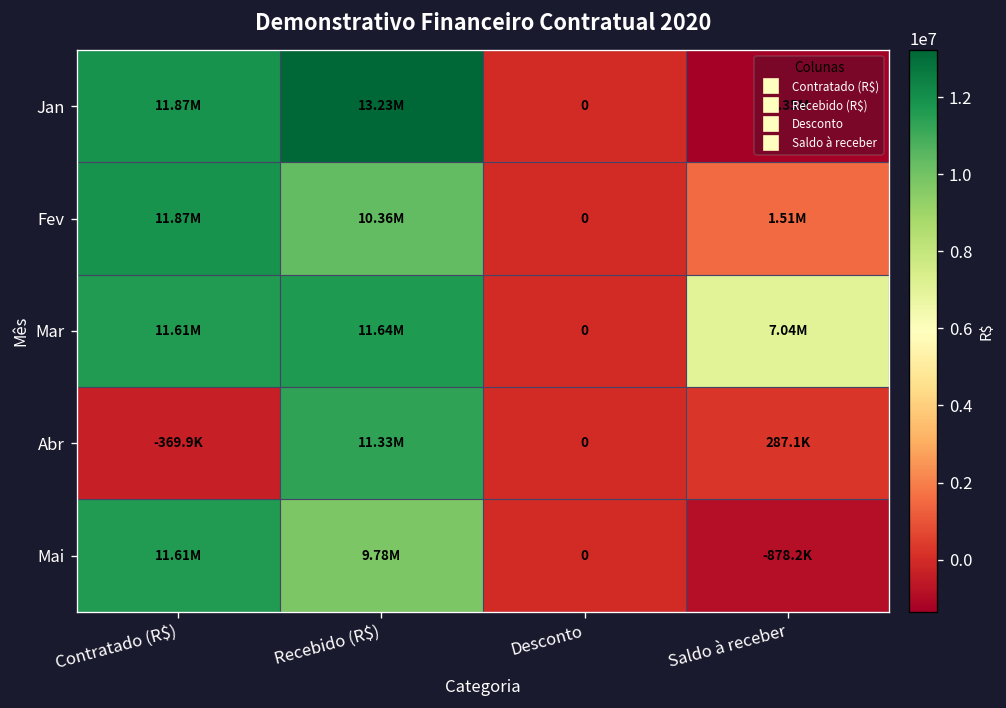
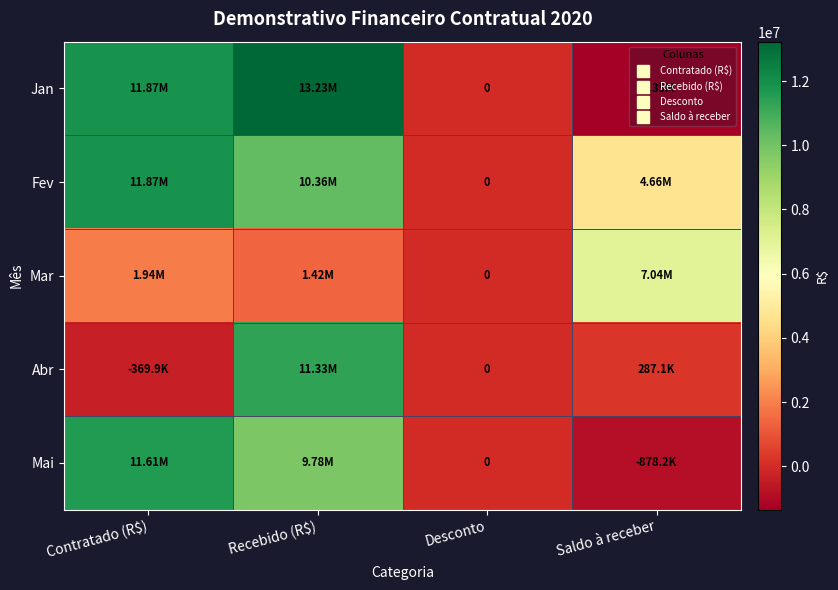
  {
    "Jan": {
      "Contratado (R$)": "11.87M",
      "Recebido (R$)": "13.23M",
      "Desconto": "0"
    },
    "Fev": {
      "Contratado (R$)": "11.87M",
      "Recebido (R$)": "10.36M",
      "Desconto": "0",
-     "Saldo à receber": "1.51M"
+     "Saldo à receber": "4.66M"
    },
    "Mar": {
-     "Contratado (R$)": "11.61M",
-     "Recebido (R$)": "11.64M",
+     "Contratado (R$)": "1.94M",
+     "Recebido (R$)": "1.42M",
      "Desconto": "0",
      "Saldo à receber": "7.04M"
    },
    "Abr": {
      "Contratado (R$)": "-369.9K",
      "Recebido (R$)": "11.33M",
      "Desconto": "0",
      "Saldo à receber": "287.1K"
    },
    "Mai": {
      "Contratado (R$)": "11.61M",
      "Recebido (R$)": "9.78M",
      "Desconto": "0",
      "Saldo à receber": "-878.2K"
    }
  }
